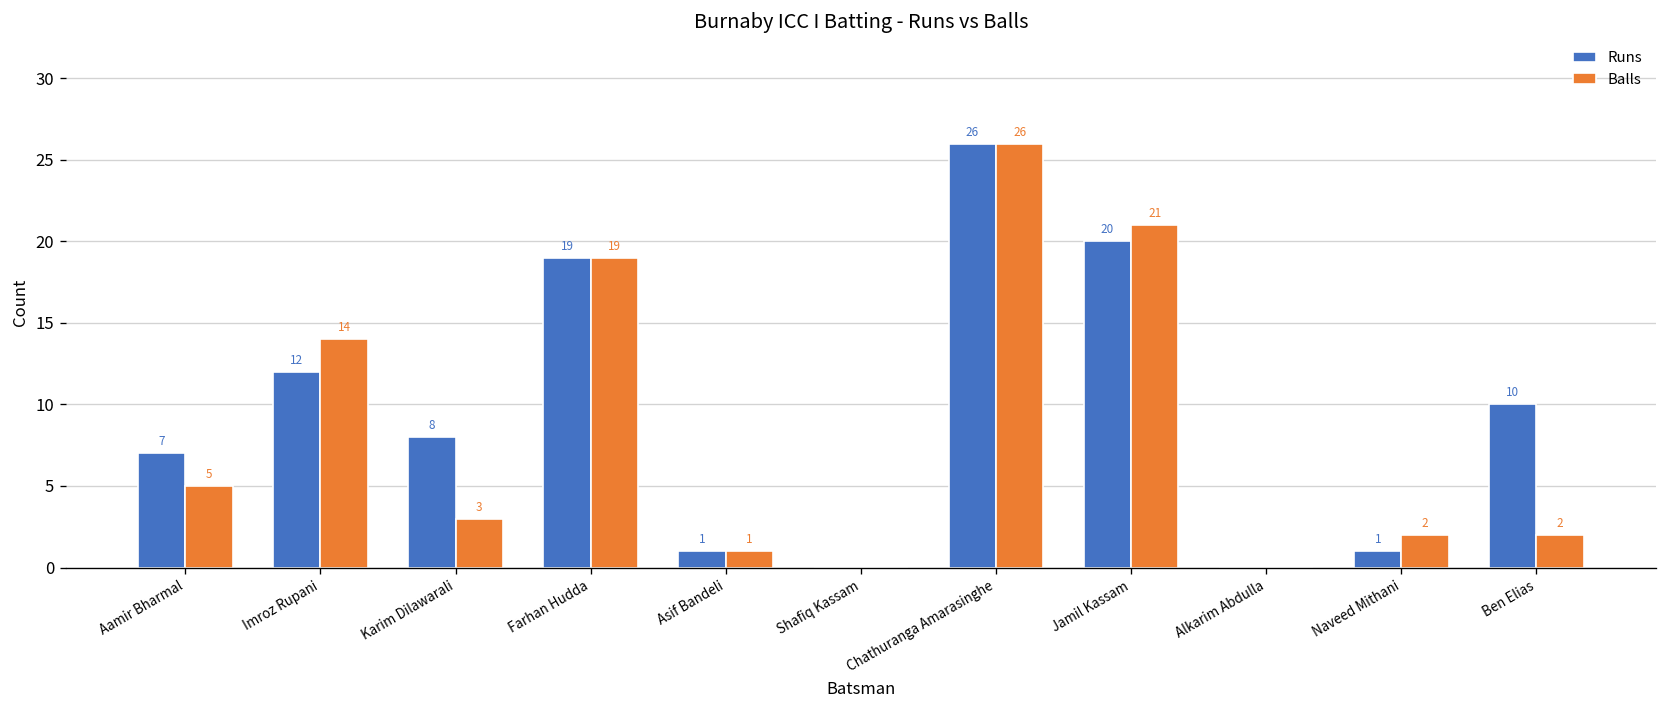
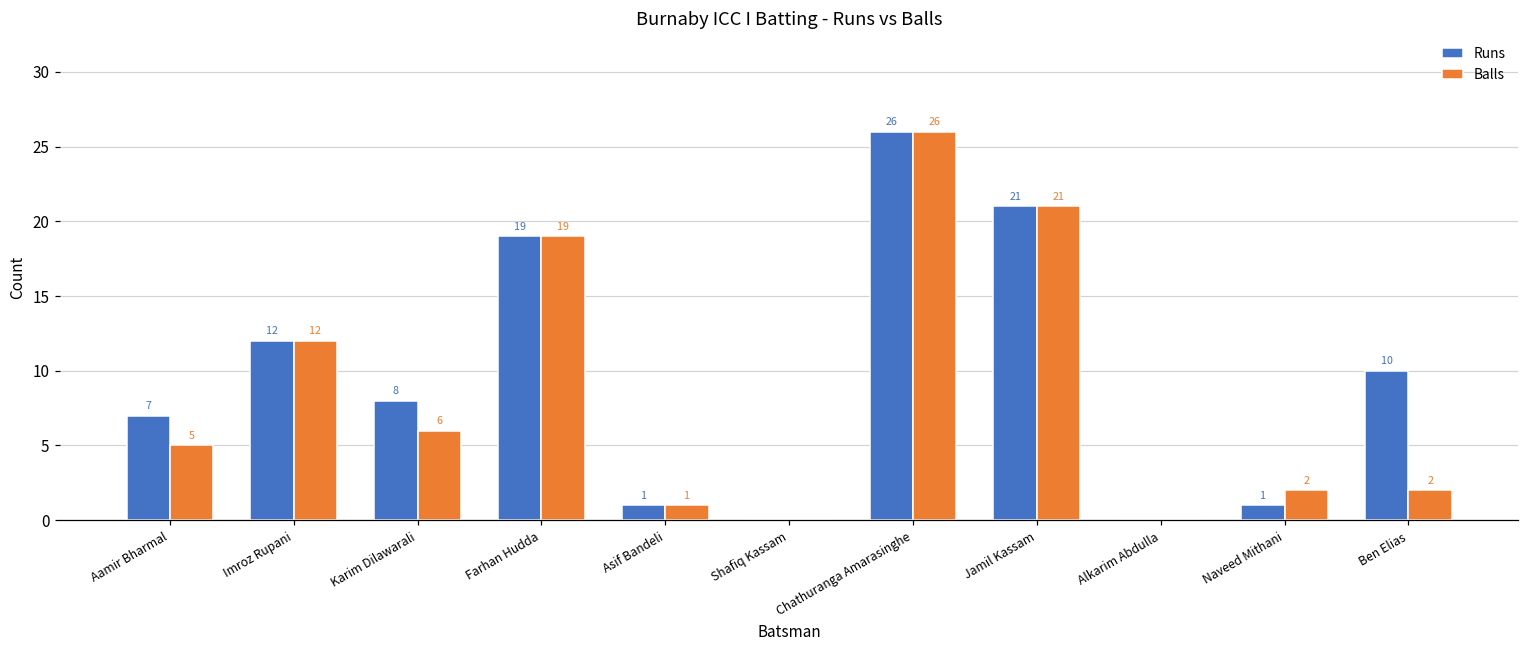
  {
    "Runs": {
      "Aamir Bharmal": 7,
      "Imroz Rupani": 12,
      "Karim Dilawarali": 8,
      "Farhan Hudda": 19,
      "Asif Bandeli": 1,
      "Chathuranga Amarasinghe": 26,
-     "Jamil Kassam": 20,
+     "Jamil Kassam": 21,
      "Naveed Mithani": 1,
      "Ben Elias": 10
    },
    "Balls": {
      "Aamir Bharmal": 5,
-     "Imroz Rupani": 14,
-     "Karim Dilawarali": 3,
+     "Imroz Rupani": 12,
+     "Karim Dilawarali": 6,
      "Farhan Hudda": 19,
      "Asif Bandeli": 1,
      "Chathuranga Amarasinghe": 26,
      "Jamil Kassam": 21,
      "Naveed Mithani": 2,
      "Ben Elias": 2
    }
  }
